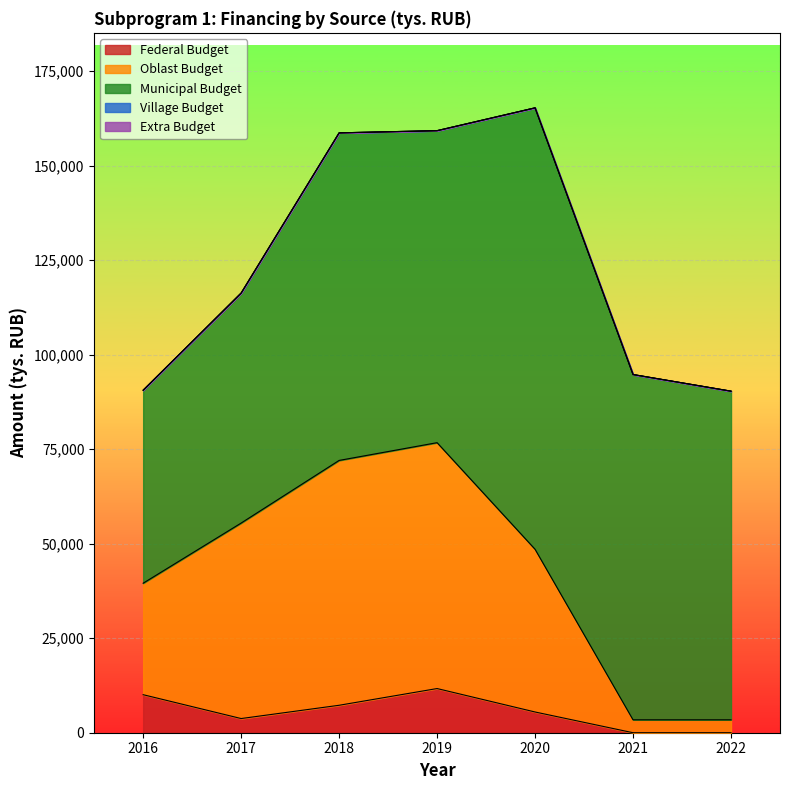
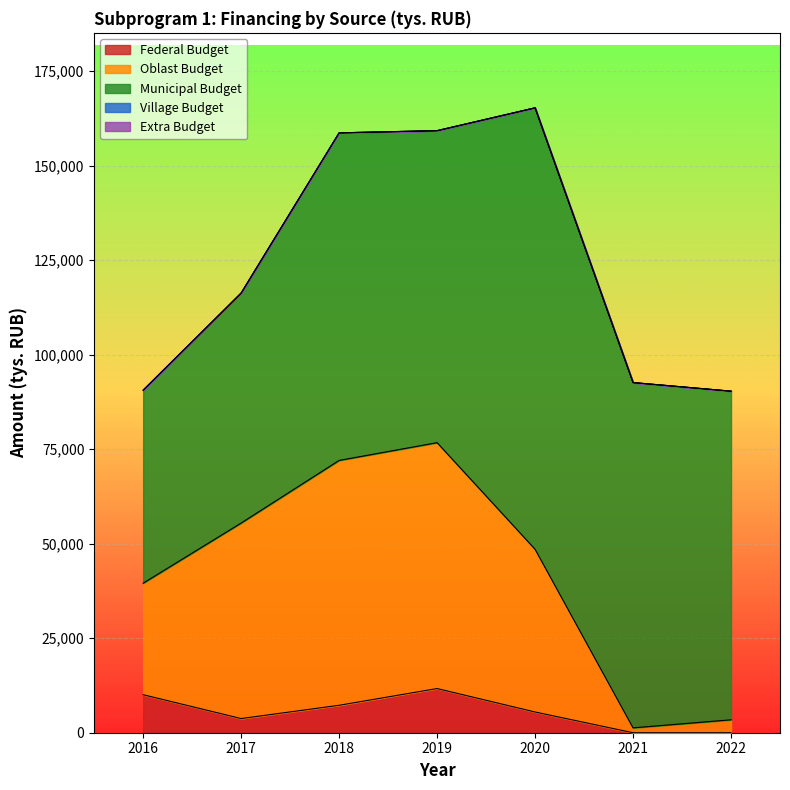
  {
    "Federal Budget": {
      "2016": "10,000",
      "2017": "4,000",
      "2018": "7,000",
      "2019": "12,000",
      "2020": "5,000",
      "2021": "0",
      "2022": "0"
    },
    "Oblast Budget": {
      "2016": "29,000",
      "2017": "52,000",
      "2018": "65,000",
      "2019": "65,000",
      "2020": "43,000",
-     "2021": "3,000",
+     "2021": "1,000",
      "2022": "3,000"
    }
  }
